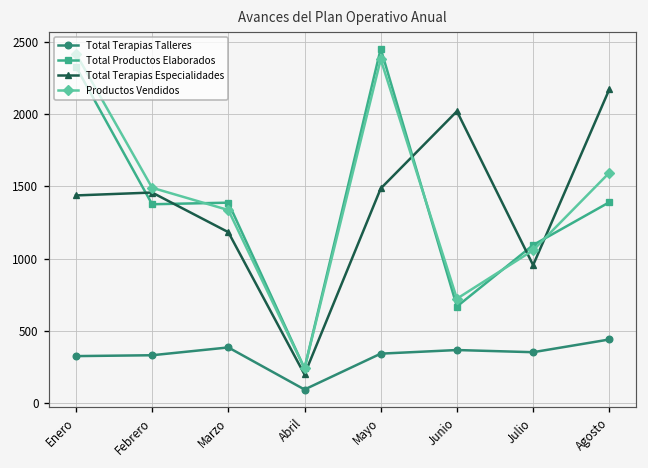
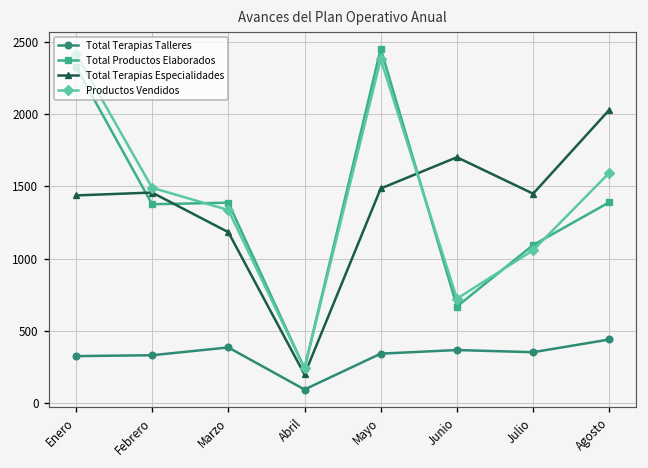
  {
    "Total Terapias Especialidades": {
      "Enero": 1440,
      "Febrero": 1460,
      "Marzo": 1180,
      "Abril": 200,
      "Mayo": 1490,
-     "Junio": 2020,
-     "Julio": 960,
-     "Agosto": 2170
+     "Junio": 1700,
+     "Julio": 1450,
+     "Agosto": 2030
    }
  }
